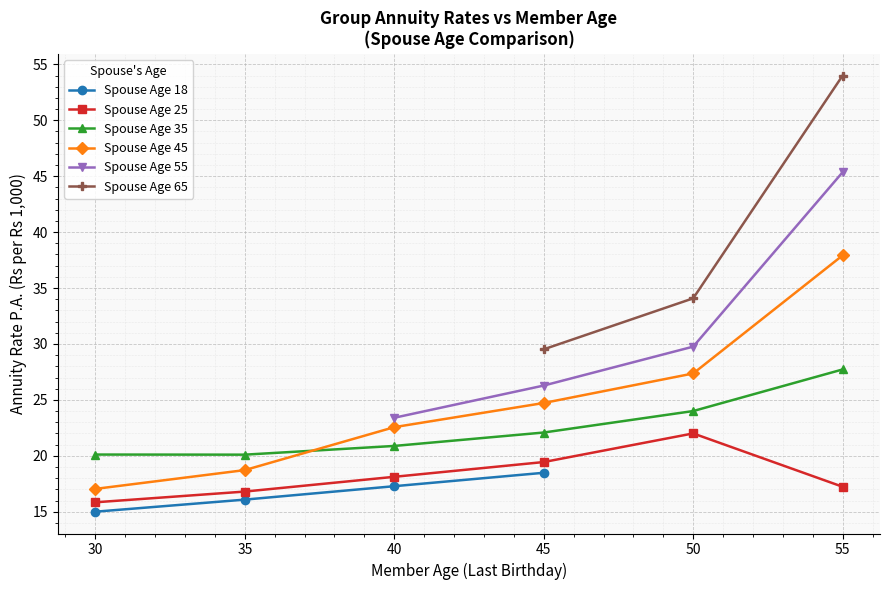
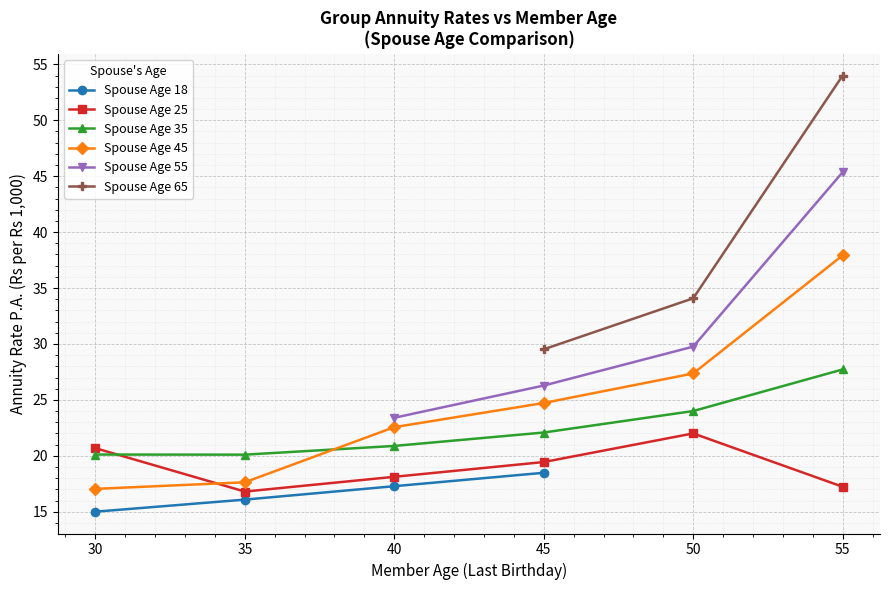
  {
    "Spouse Age 18": {
      "30": 15.0,
      "35": 16.1,
      "40": 17.3,
      "45": 18.5
    },
    "Spouse Age 25": {
-     "30": 15.8,
+     "30": 20.7,
      "35": 16.8,
      "40": 18.1,
      "45": 19.4,
      "50": 22.0,
      "55": 17.2
    },
    "Spouse Age 35": {
      "30": 20.1,
      "35": 20.1,
      "40": 20.9,
      "45": 22.1,
      "50": 24.0,
      "55": 27.7
    },
    "Spouse Age 45": {
      "30": 17.0,
-     "35": 18.7,
+     "35": 17.6,
      "40": 22.6,
      "45": 24.7,
      "50": 27.4,
      "55": 37.9
    },
    "Spouse Age 55": {
      "40": 23.4,
      "45": 26.3,
      "50": 29.8,
      "55": 45.4
    },
    "Spouse Age 65": {
      "45": 29.5,
      "50": 34.1,
      "55": 54.0
    }
  }
